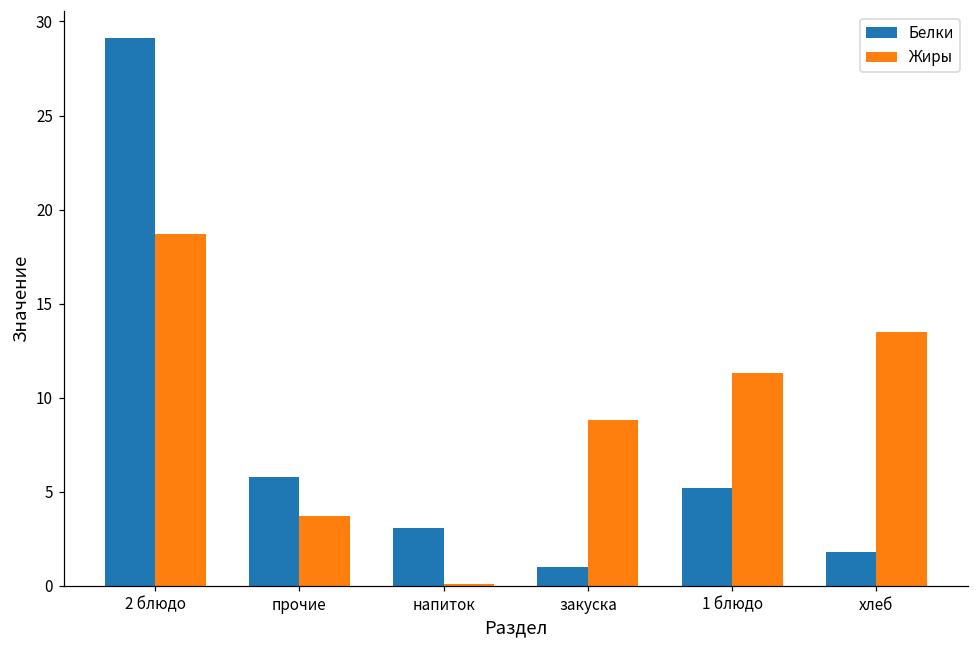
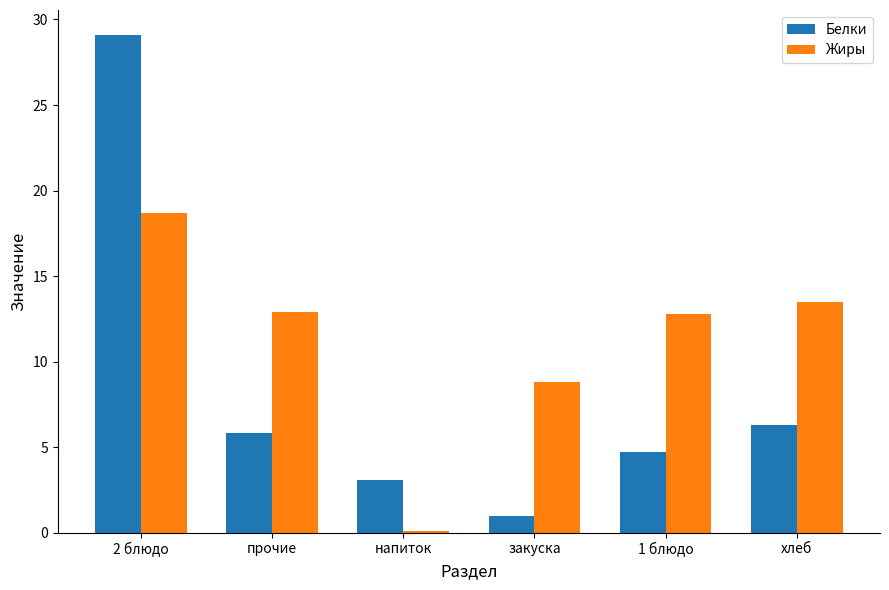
  {
    "Белки": {
      "2 блюдо": 29.1,
      "прочие": 5.8,
      "напиток": 3.1,
      "закуска": 1.0,
-     "1 блюдо": 5.2,
-     "хлеб": 1.8
+     "1 блюдо": 4.7,
+     "хлеб": 6.3
    },
    "Жиры": {
      "2 блюдо": 18.7,
-     "прочие": 3.7,
+     "прочие": 12.9,
      "закуска": 8.8,
-     "1 блюдо": 11.3,
+     "1 блюдо": 12.8,
      "хлеб": 13.5
    }
  }
